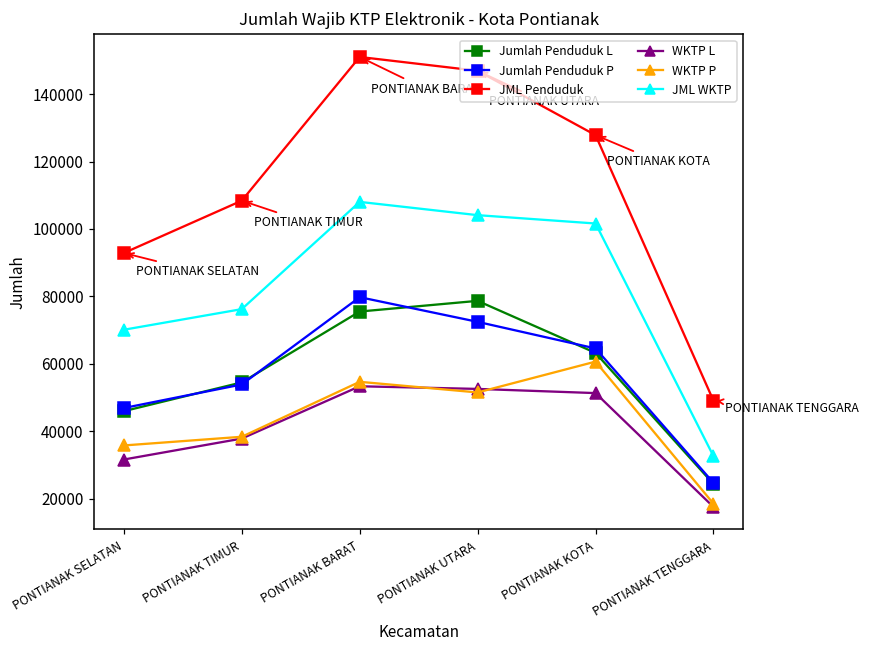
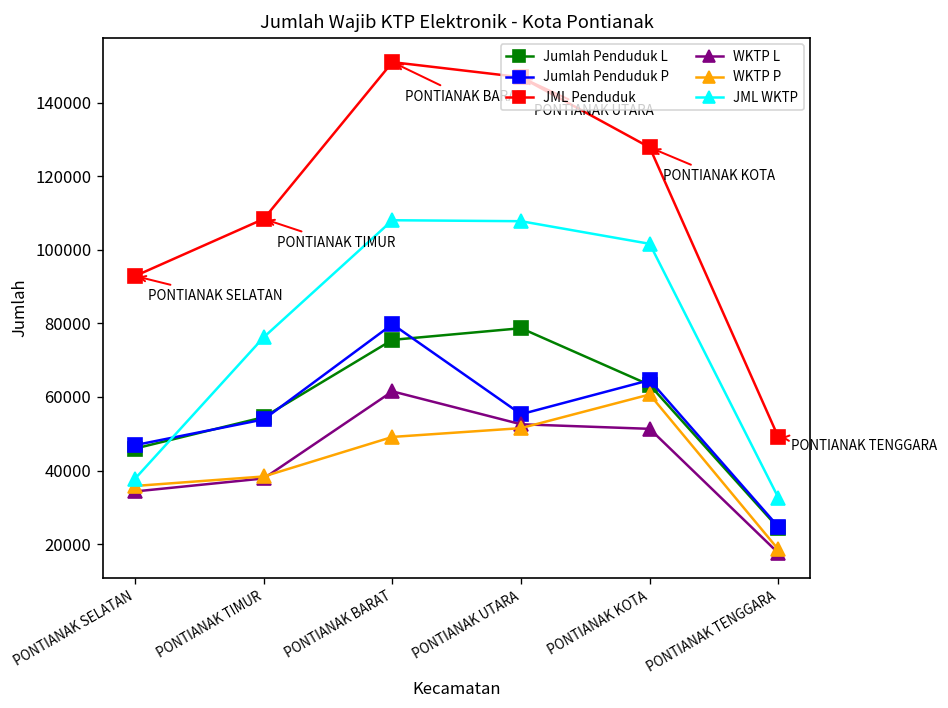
  {
    "Jumlah Penduduk L": {
      "PONTIANAK SELATAN": 46000,
      "PONTIANAK BARAT": 76000,
      "PONTIANAK UTARA": 79000,
      "PONTIANAK KOTA": 63000
    },
    "Jumlah Penduduk P": {
      "PONTIANAK SELATAN": 47000,
      "PONTIANAK BARAT": 80000,
-     "PONTIANAK UTARA": 72000,
+     "PONTIANAK UTARA": 55000,
      "PONTIANAK KOTA": 65000
    },
    "JML Penduduk": {
      "PONTIANAK SELATAN": 93000,
      "PONTIANAK TIMUR": 108000,
      "PONTIANAK BARAT": 151000,
      "PONTIANAK KOTA": 128000,
      "PONTIANAK TENGGARA": 49000
    },
    "WKTP L": {
-     "PONTIANAK SELATAN": 32000,
-     "PONTIANAK BARAT": 53000,
+     "PONTIANAK SELATAN": 34000,
+     "PONTIANAK BARAT": 62000,
      "PONTIANAK UTARA": 53000,
      "PONTIANAK KOTA": 51000,
      "PONTIANAK TENGGARA": 18000
    },
    "WKTP P": {
      "PONTIANAK SELATAN": 36000,
-     "PONTIANAK BARAT": 55000,
+     "PONTIANAK BARAT": 49000,
      "PONTIANAK UTARA": 52000,
      "PONTIANAK KOTA": 61000,
      "PONTIANAK TENGGARA": 19000
    },
    "JML WKTP": {
-     "PONTIANAK SELATAN": 70000,
+     "PONTIANAK SELATAN": 38000,
      "PONTIANAK TIMUR": 76000,
      "PONTIANAK BARAT": 108000,
-     "PONTIANAK UTARA": 104000,
+     "PONTIANAK UTARA": 108000,
      "PONTIANAK KOTA": 102000,
      "PONTIANAK TENGGARA": 33000
    }
  }
